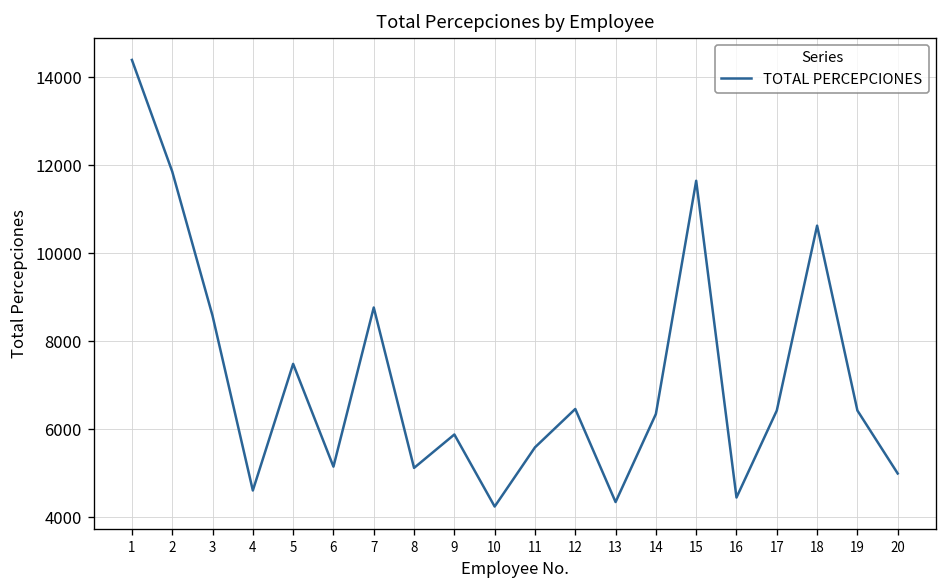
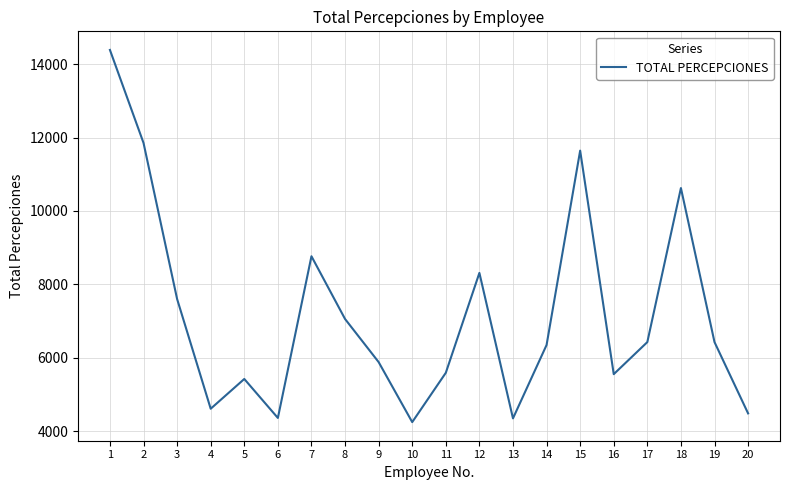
  {
    "1": 14400,
    "2": 11900,
-   "3": 8600,
+   "3": 7600,
    "4": 4600,
-   "5": 7500,
-   "6": 5100,
+   "5": 5400,
+   "6": 4400,
    "7": 8800,
-   "8": 5100,
+   "8": 7100,
    "9": 5900,
    "10": 4200,
    "11": 5600,
-   "12": 6500,
+   "12": 8300,
    "13": 4300,
    "14": 6300,
    "15": 11600,
-   "16": 4400,
+   "16": 5500,
    "17": 6400,
    "18": 10600,
    "19": 6400,
-   "20": 5000
+   "20": 4500
  }
